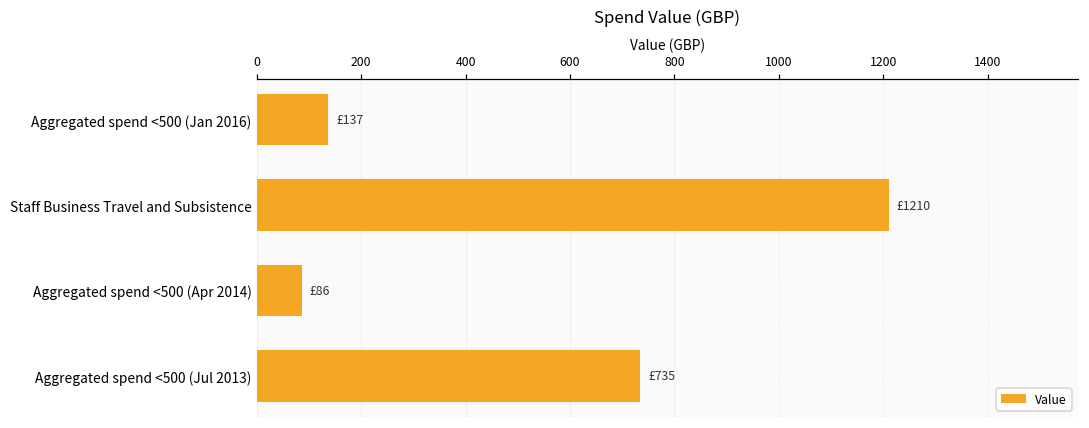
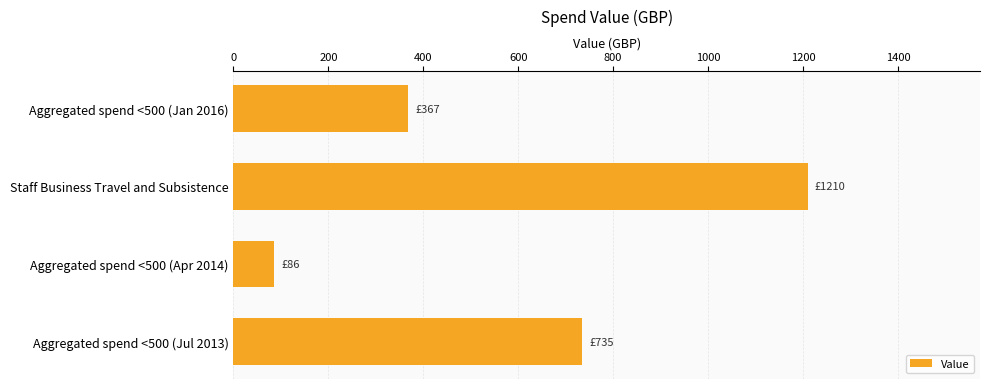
  {
-   "Aggregated spend <500 (Jan 2016)": "£137",
+   "Aggregated spend <500 (Jan 2016)": "£367",
    "Staff Business Travel and Subsistence": "£1210",
    "Aggregated spend <500 (Apr 2014)": "£86",
    "Aggregated spend <500 (Jul 2013)": "£735"
  }
